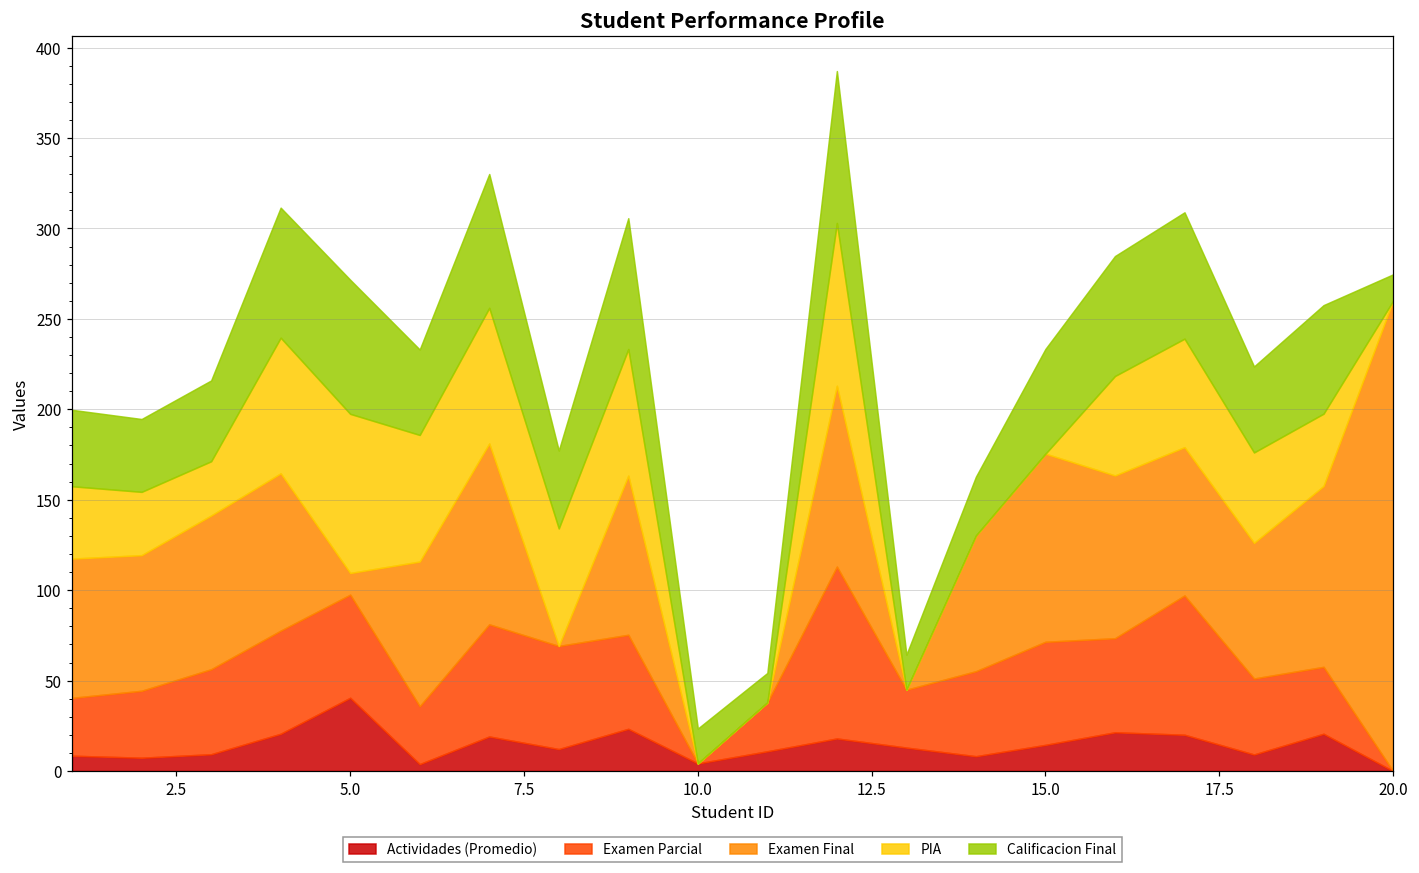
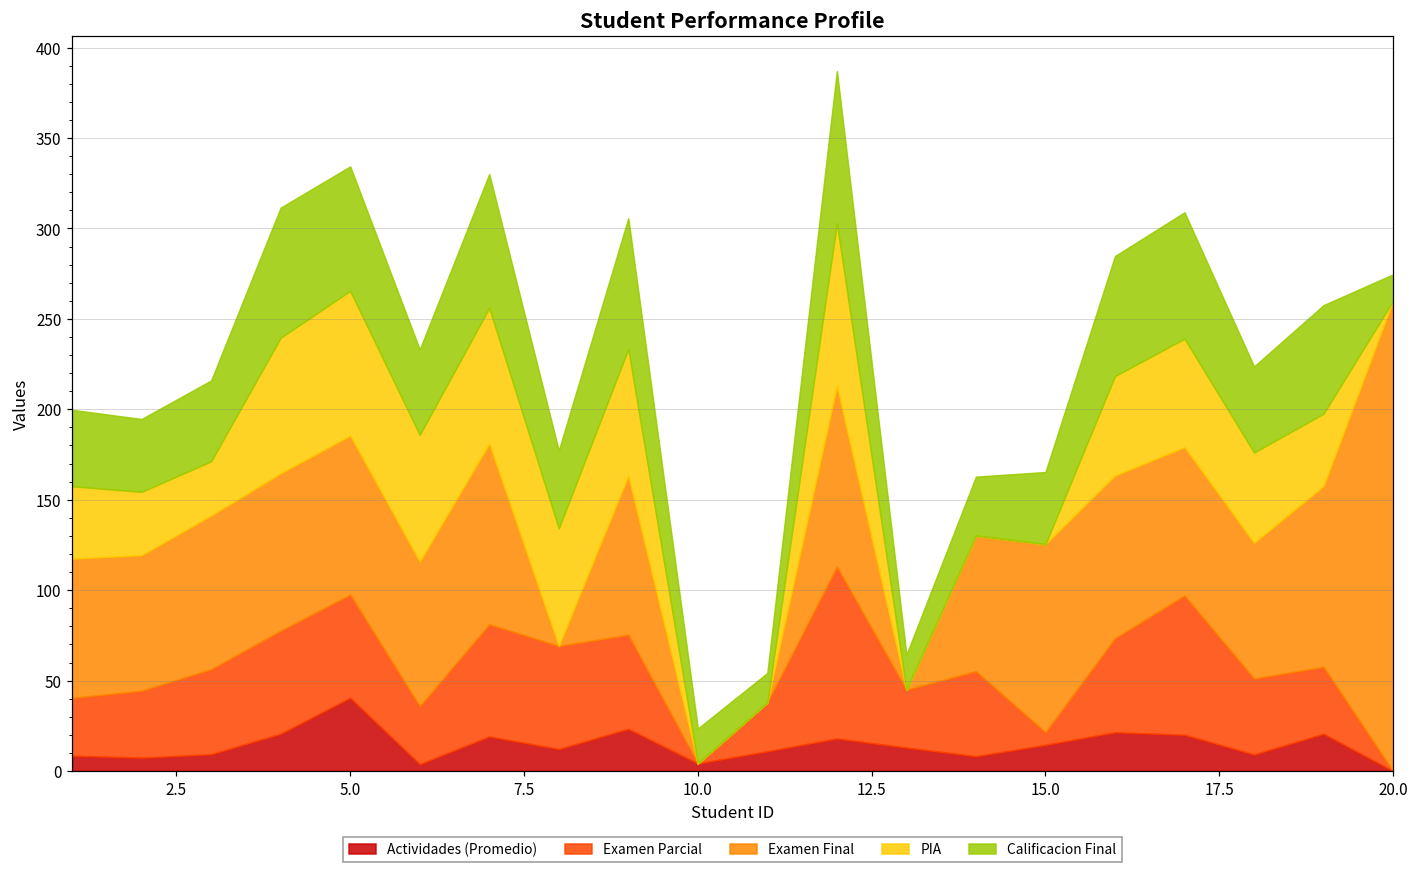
  {
    "Actividades (Promedio)": {
      "5.0": 40,
      "15.0": 14
    },
    "Examen Parcial": {
      "5.0": 57,
-     "15.0": 57
+     "15.0": 7
    },
    "Examen Final": {
-     "5.0": 12
+     "5.0": 88
    },
    "PIA": {
-     "5.0": 88
+     "5.0": 80
    },
    "Calificacion Final": {
-     "5.0": 74,
+     "5.0": 69,
      "10.0": 19,
-     "15.0": 58,
+     "15.0": 40,
      "20.0": 15
    }
  }
